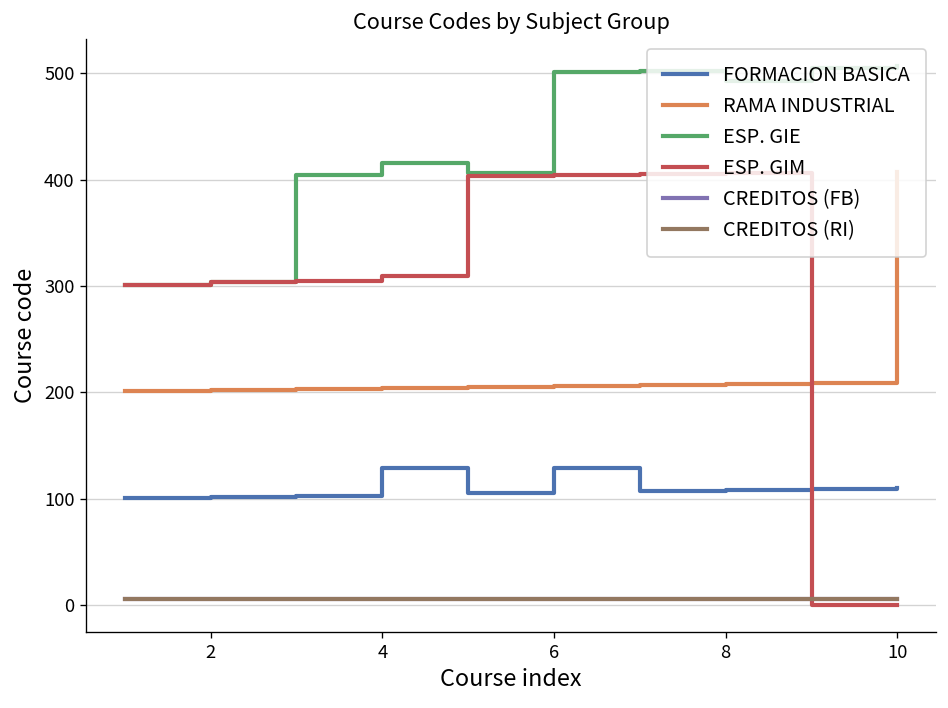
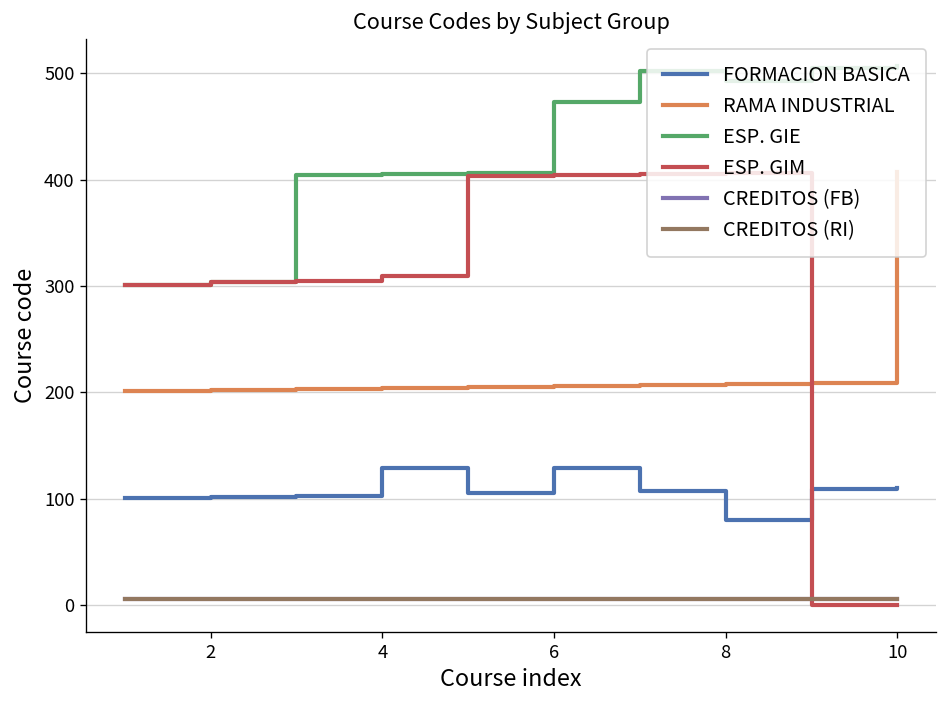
  {
    "FORMACION BASICA": {
      "2": 100,
      "4": 130,
      "6": 130,
-     "8": 110,
+     "8": 80,
      "10": 110
    },
    "ESP. GIE": {
-     "4": 420,
-     "6": 500
+     "4": 410,
+     "6": 470
    },
    "CREDITOS (RI)": {
      "2": 10,
      "4": 10,
      "6": 10,
      "8": 10,
      "10": 10
    }
  }
